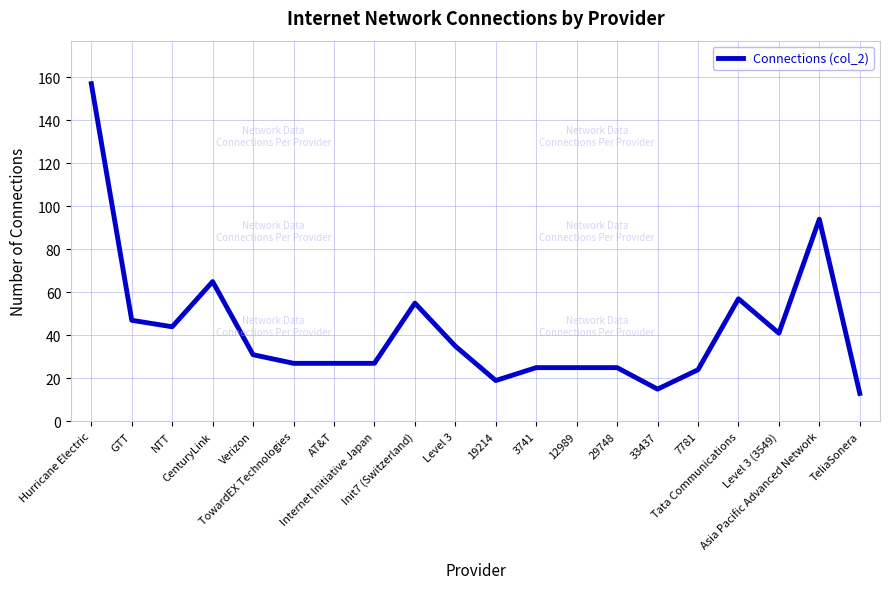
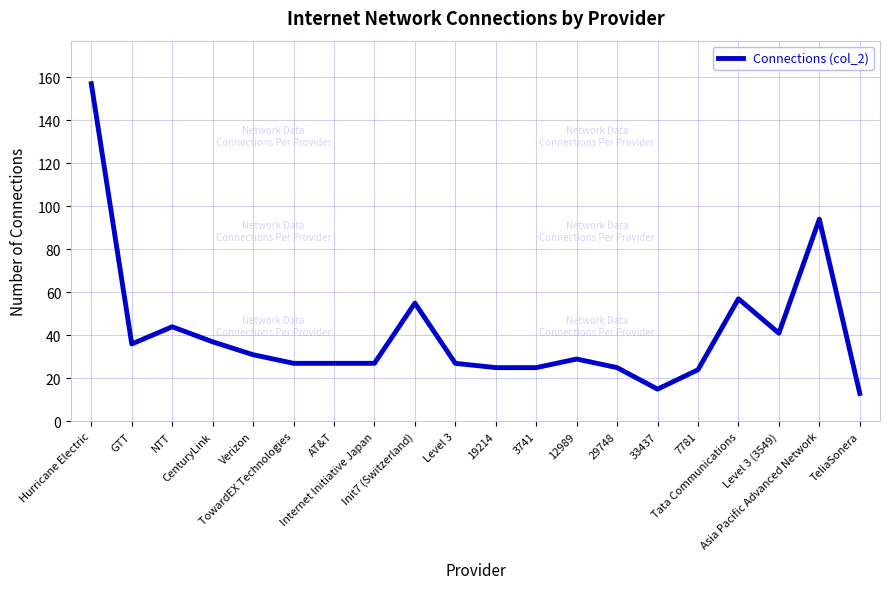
  {
    "Hurricane Electric": 157,
-   "GTT": 47,
+   "GTT": 36,
    "NTT": 44,
-   "CenturyLink": 65,
+   "CenturyLink": 37,
    "Verizon": 31,
    "TowardEX Technologies": 27,
    "AT&T": 27,
    "Internet Initiative Japan": 27,
    "Init7 (Switzerland)": 55,
-   "Level 3": 35,
-   "19214": 19,
+   "Level 3": 27,
+   "19214": 25,
    "3741": 25,
-   "12989": 25,
+   "12989": 29,
    "29748": 25,
    "33437": 15,
    "7781": 24,
    "Tata Communications": 57,
    "Level 3 (3549)": 41,
    "Asia Pacific Advanced Network": 94,
    "TeliaSonera": 13
  }
